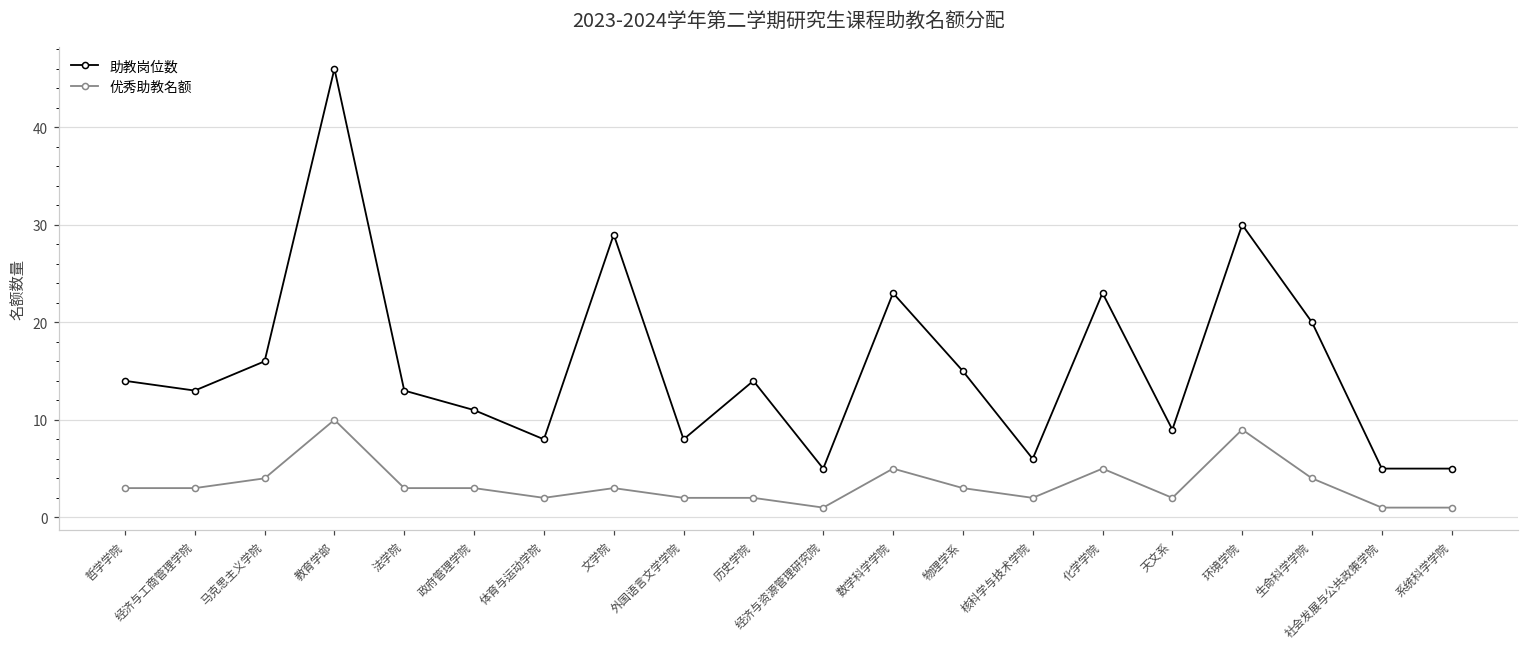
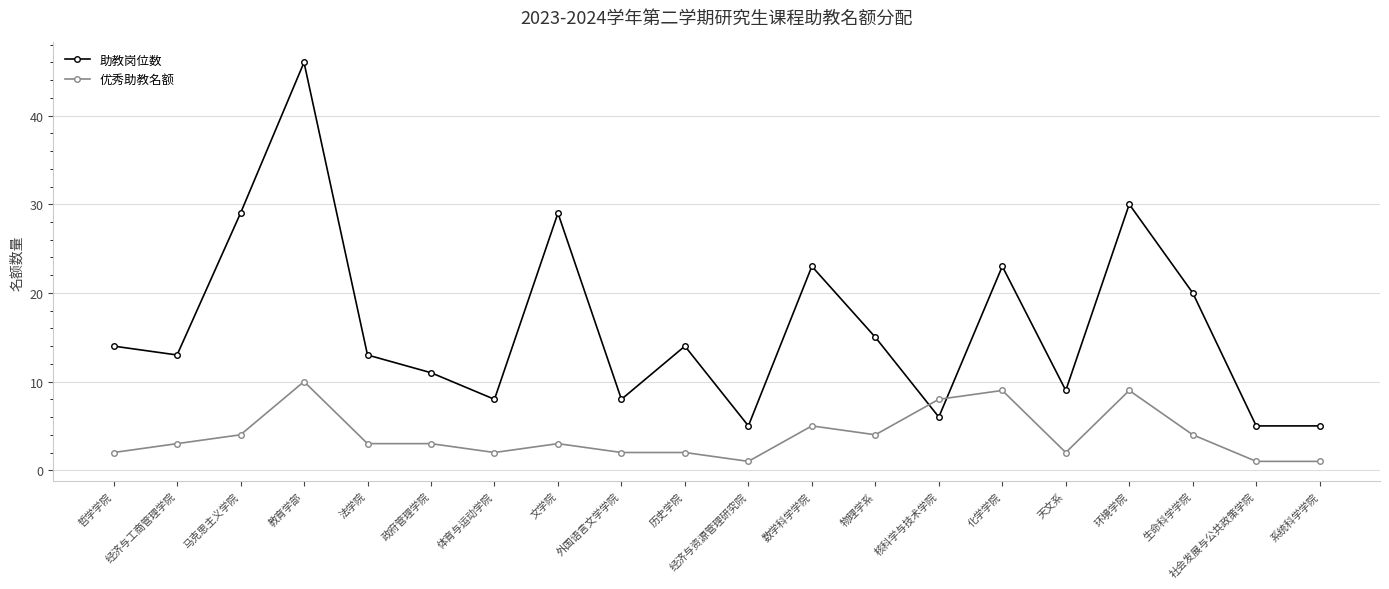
  {
    "助教岗位数": {
      "哲学学院": 14,
      "经济与工商管理学院": 13,
-     "马克思主义学院": 16,
+     "马克思主义学院": 29,
      "教育学部": 46,
      "法学院": 13,
      "政府管理学院": 11,
      "体育与运动学院": 8,
      "文学院": 29,
      "外国语言文学学院": 8,
      "历史学院": 14,
      "经济与资源管理研究院": 5,
      "数学科学学院": 23,
      "物理学系": 15,
      "核科学与技术学院": 6,
      "化学学院": 23,
      "天文系": 9,
      "环境学院": 30,
      "生命科学学院": 20,
      "社会发展与公共政策学院": 5,
      "系统科学学院": 5
    },
    "优秀助教名额": {
-     "哲学学院": 3,
+     "哲学学院": 2,
      "经济与工商管理学院": 3,
      "马克思主义学院": 4,
      "教育学部": 10,
      "法学院": 3,
      "政府管理学院": 3,
      "体育与运动学院": 2,
      "文学院": 3,
      "外国语言文学学院": 2,
      "历史学院": 2,
      "经济与资源管理研究院": 1,
      "数学科学学院": 5,
-     "物理学系": 3,
-     "核科学与技术学院": 2,
-     "化学学院": 5,
+     "物理学系": 4,
+     "核科学与技术学院": 8,
+     "化学学院": 9,
      "天文系": 2,
      "环境学院": 9,
      "生命科学学院": 4,
      "社会发展与公共政策学院": 1,
      "系统科学学院": 1
    }
  }
